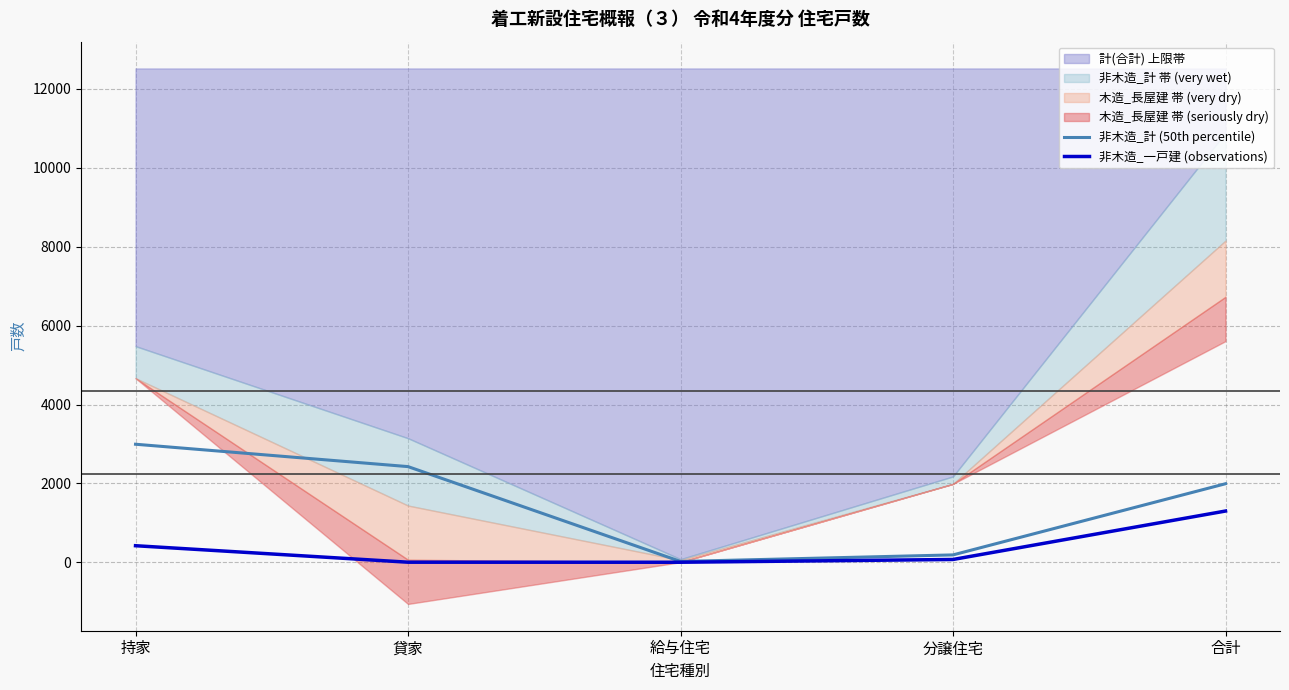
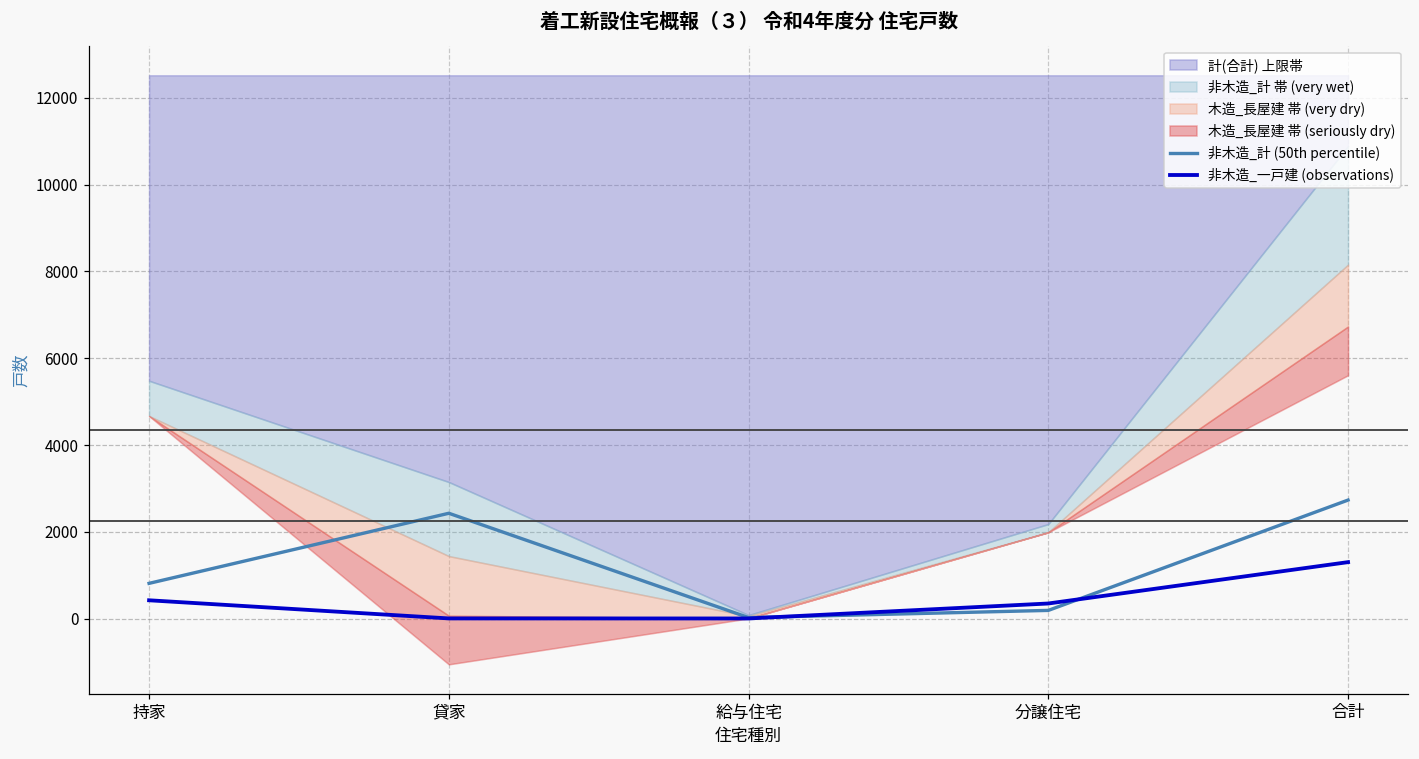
  {
    "非木造_計 (50th percentile)": {
-     "持家": 3000,
+     "持家": 800,
      "貸家": 2400,
      "分譲住宅": 200,
-     "合計": 2000
+     "合計": 2700
    },
    "非木造_一戸建 (observations)": {
      "持家": 400,
-     "分譲住宅": 100,
+     "分譲住宅": 300,
      "合計": 1300
    }
  }
